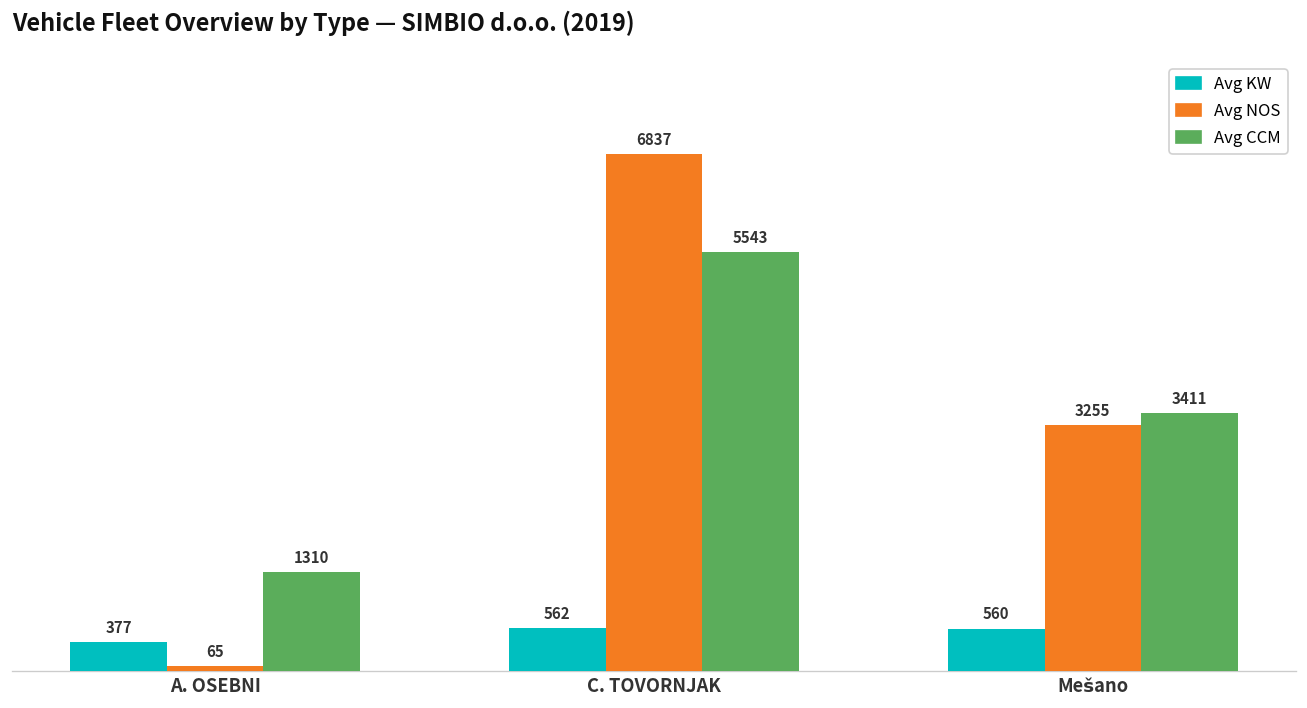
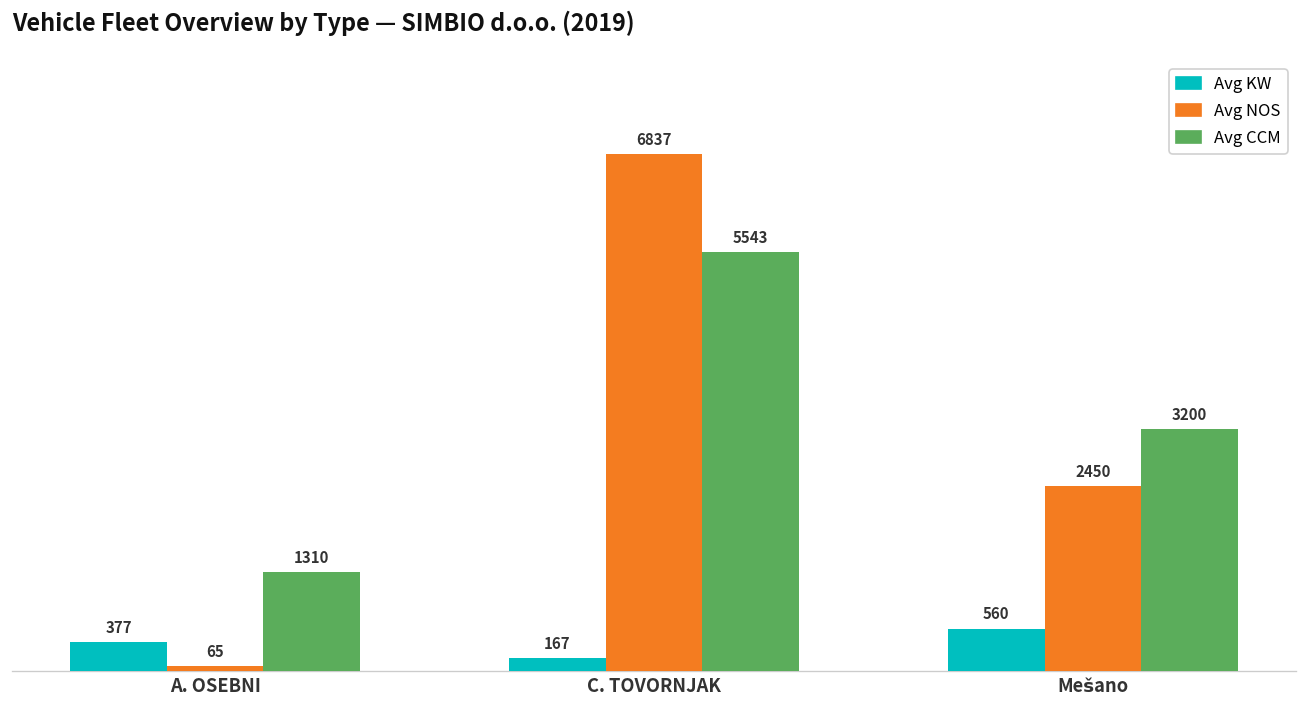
  {
    "Avg KW": {
      "A. OSEBNI": 377,
-     "C. TOVORNJAK": 562,
+     "C. TOVORNJAK": 167,
      "Mešano": 560
    },
    "Avg NOS": {
      "A. OSEBNI": 65,
      "C. TOVORNJAK": 6837,
-     "Mešano": 3255
+     "Mešano": 2450
    },
    "Avg CCM": {
      "A. OSEBNI": 1310,
      "C. TOVORNJAK": 5543,
-     "Mešano": 3411
+     "Mešano": 3200
    }
  }
